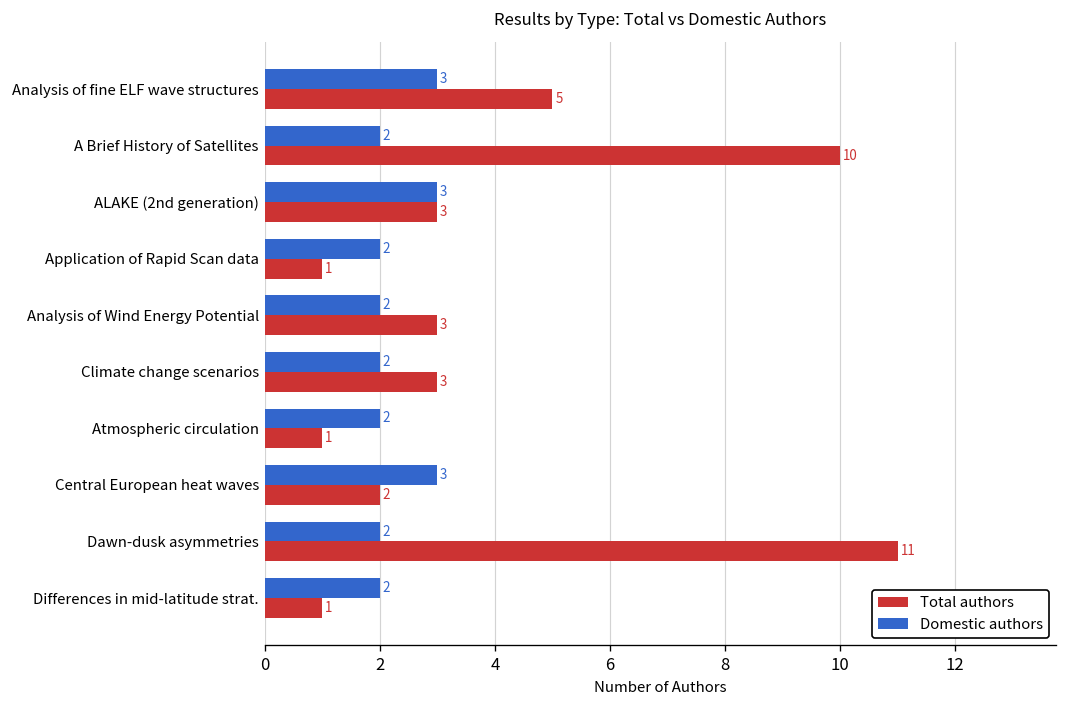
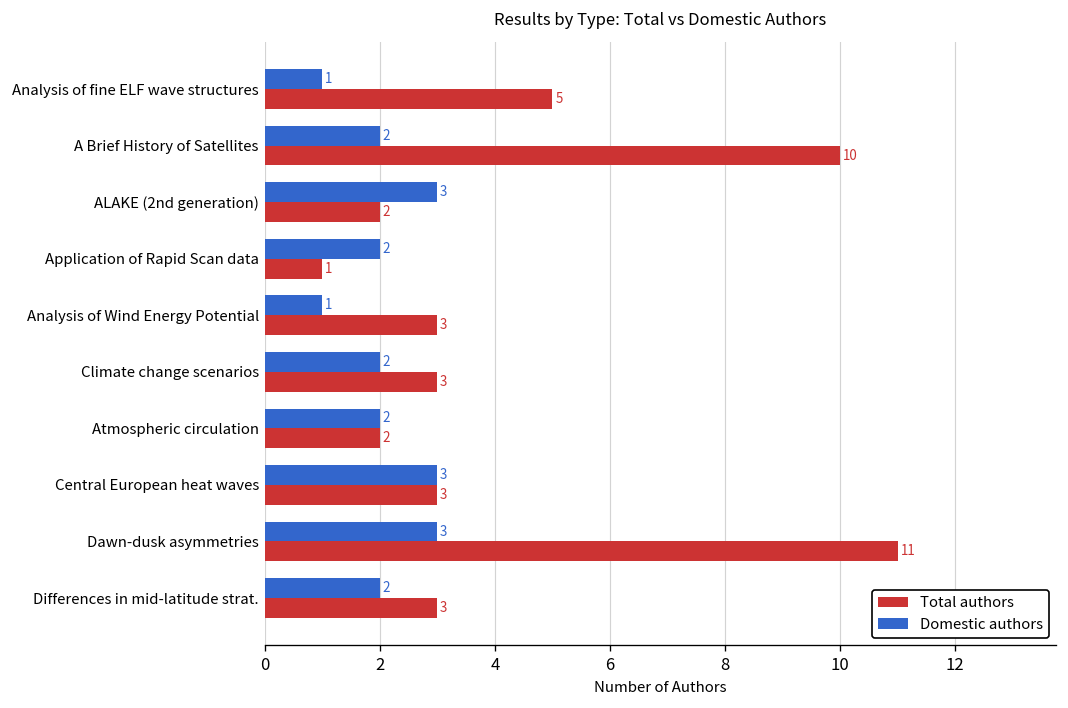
  {
    "Total authors": {
      "Analysis of fine ELF wave structures": 5,
      "A Brief History of Satellites": 10,
-     "ALAKE (2nd generation)": 3,
+     "ALAKE (2nd generation)": 2,
      "Application of Rapid Scan data": 1,
      "Analysis of Wind Energy Potential": 3,
      "Climate change scenarios": 3,
-     "Atmospheric circulation": 1,
-     "Central European heat waves": 2,
+     "Atmospheric circulation": 2,
+     "Central European heat waves": 3,
      "Dawn-dusk asymmetries": 11,
-     "Differences in mid-latitude strat.": 1
+     "Differences in mid-latitude strat.": 3
    },
    "Domestic authors": {
-     "Analysis of fine ELF wave structures": 3,
+     "Analysis of fine ELF wave structures": 1,
      "A Brief History of Satellites": 2,
      "ALAKE (2nd generation)": 3,
      "Application of Rapid Scan data": 2,
-     "Analysis of Wind Energy Potential": 2,
+     "Analysis of Wind Energy Potential": 1,
      "Climate change scenarios": 2,
      "Atmospheric circulation": 2,
      "Central European heat waves": 3,
-     "Dawn-dusk asymmetries": 2,
+     "Dawn-dusk asymmetries": 3,
      "Differences in mid-latitude strat.": 2
    }
  }
